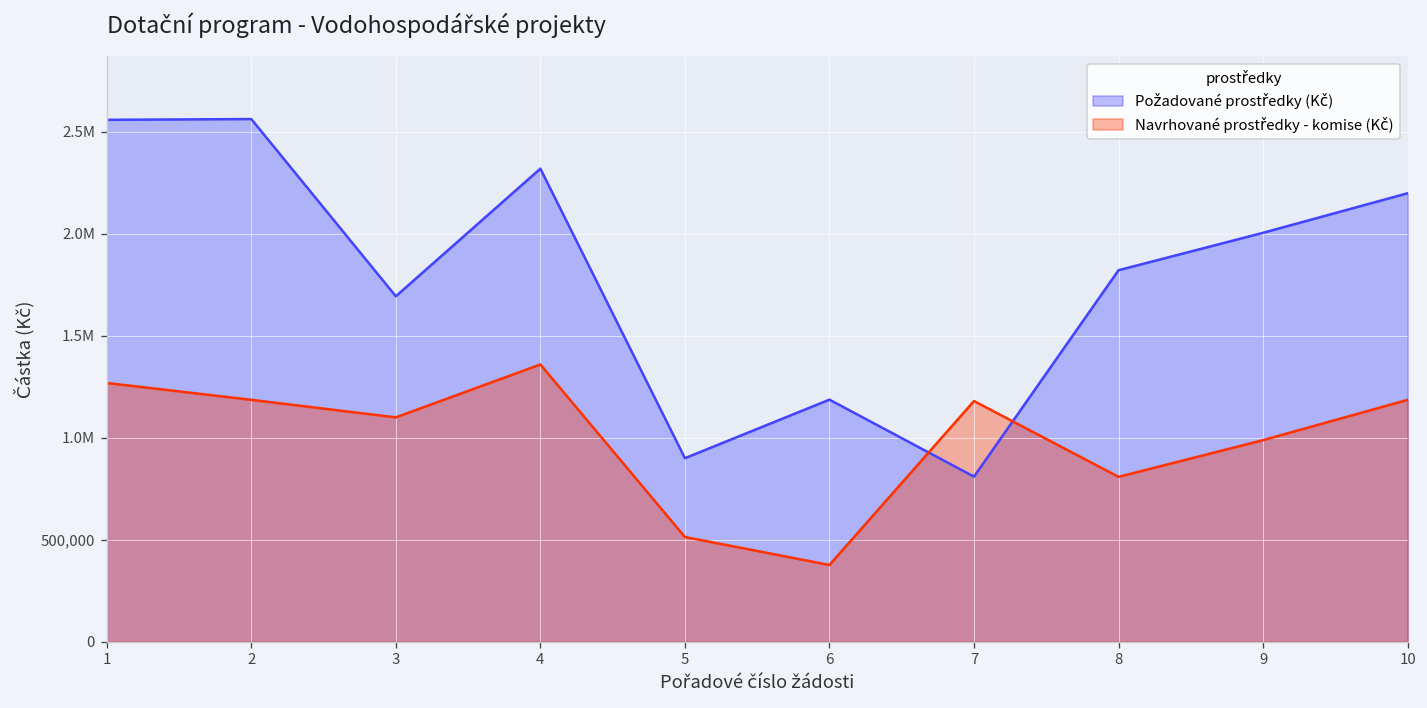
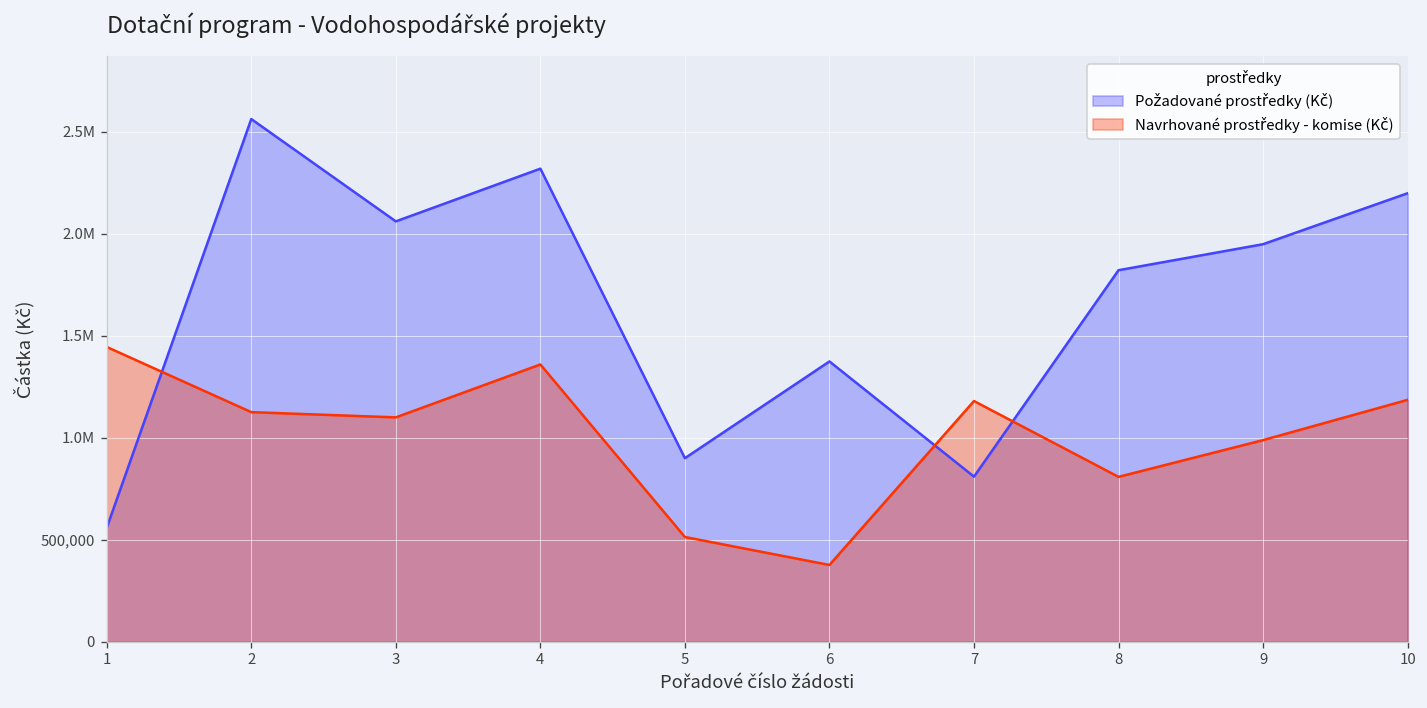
  {
    "Požadované prostředky (Kč)": {
-     "1": "2,560,000",
+     "1": "560,000",
      "2": "2,560,000",
-     "3": "1,690,000",
+     "3": "2,060,000",
      "4": "2,320,000",
      "5": "900,000",
-     "6": "1,190,000",
+     "6": "1,370,000",
      "7": "810,000",
      "8": "1,820,000",
-     "9": "2,010,000",
+     "9": "1,950,000",
      "10": "2,200,000"
    },
    "Navrhované prostředky - komise (Kč)": {
-     "1": "1,270,000",
-     "2": "1,190,000",
+     "1": "1,450,000",
+     "2": "1,130,000",
      "3": "1,100,000",
      "4": "1,360,000",
      "5": "510,000",
      "6": "380,000",
      "7": "1,180,000",
      "8": "810,000",
      "9": "990,000",
      "10": "1,190,000"
    }
  }
